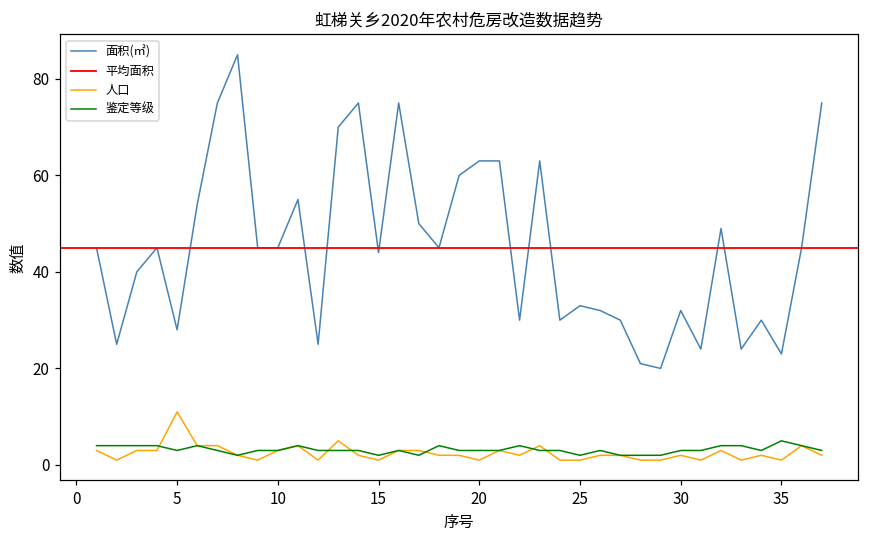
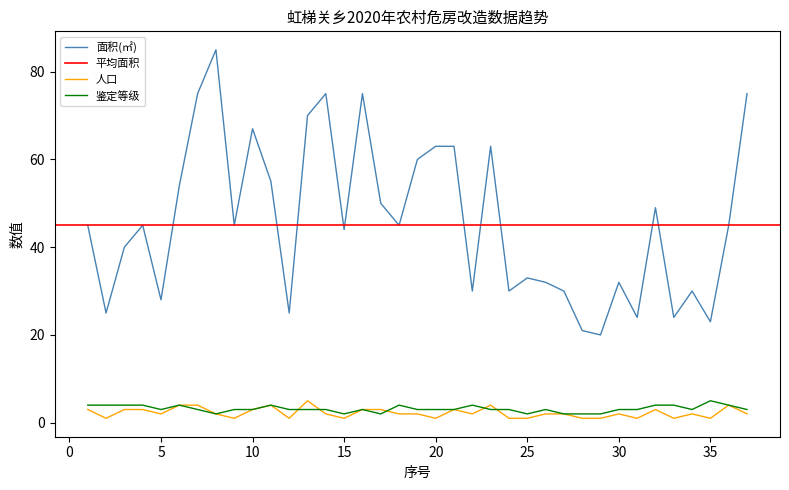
  {
    "面积(㎡)": {
      "5": 28,
-     "10": 45,
+     "10": 67,
      "15": 44,
      "20": 63,
      "25": 33,
      "30": 32,
      "35": 23
    },
    "人口": {
-     "5": 11,
+     "5": 2,
      "15": 1,
      "20": 1,
      "25": 1,
      "30": 2,
      "35": 1
    },
    "鉴定等级": {
      "5": 3,
      "15": 2,
      "20": 3,
      "25": 2,
      "30": 3,
      "35": 5
    }
  }
